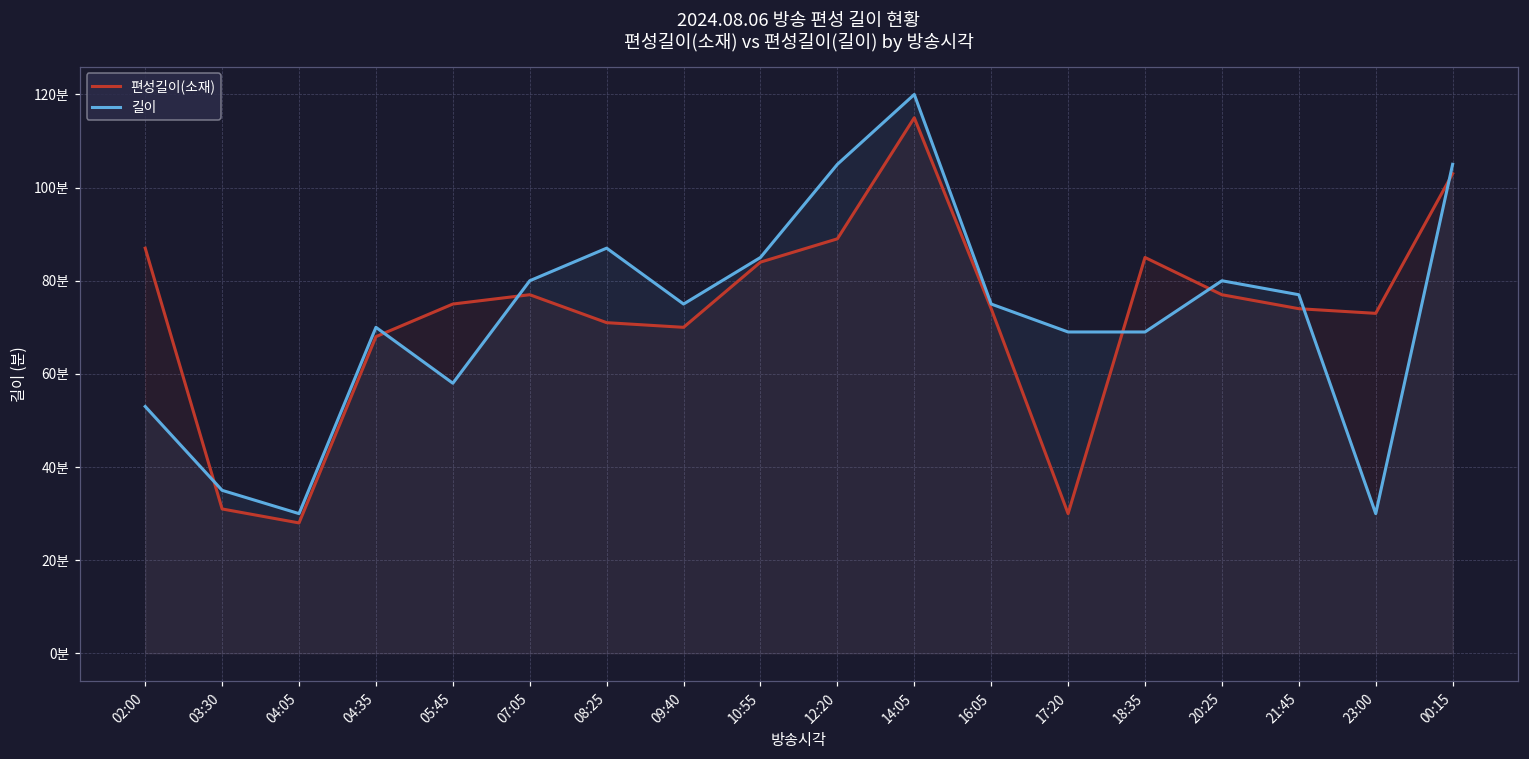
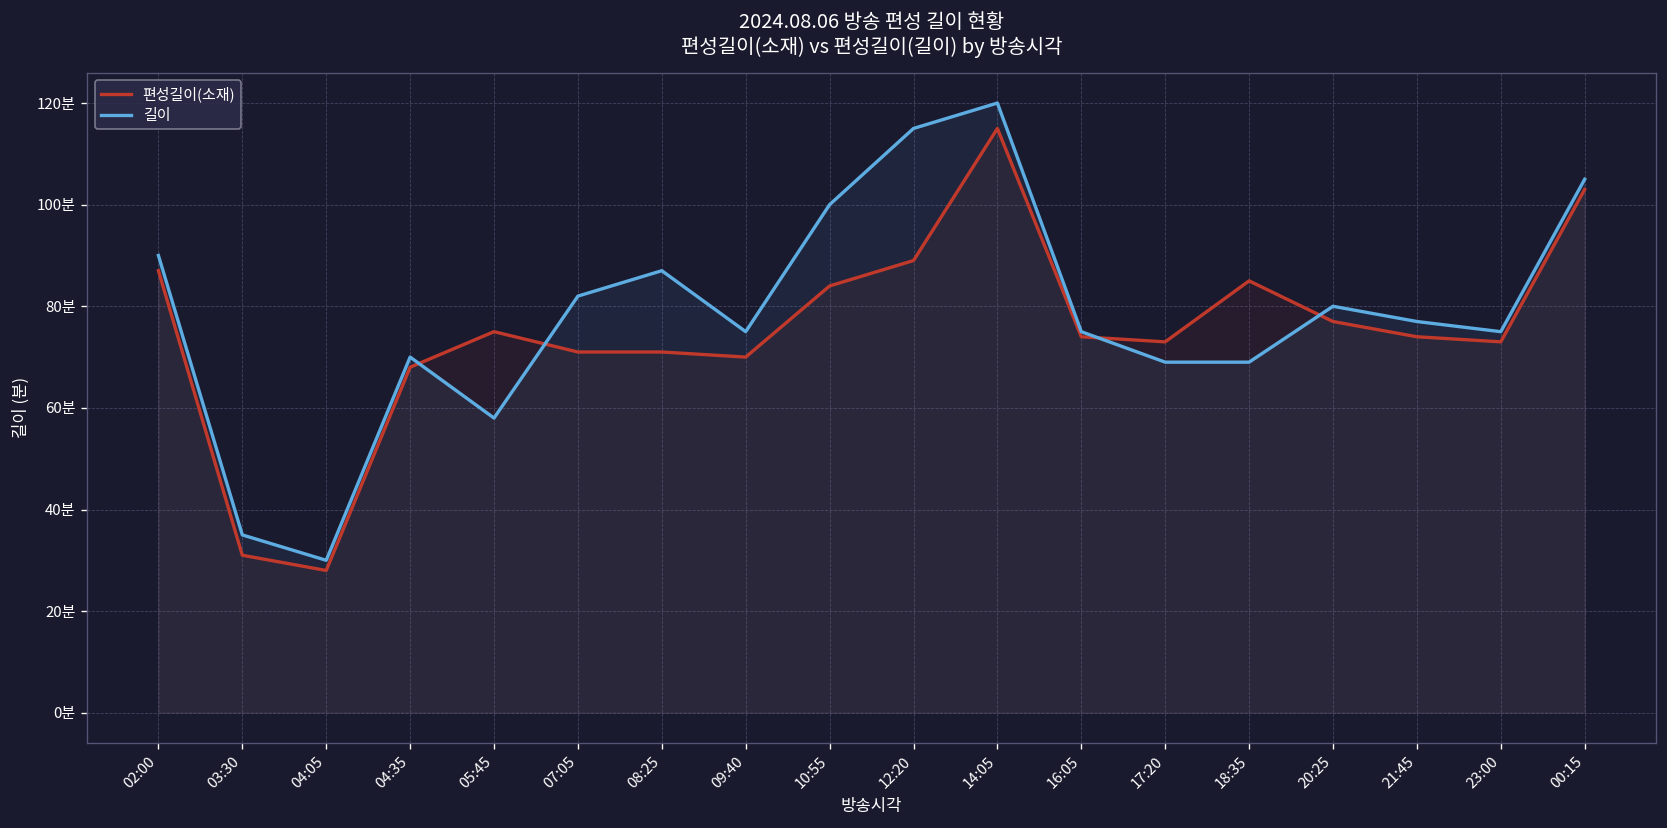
  {
    "편성길이(소재)": {
      "02:00": "87분",
      "03:30": "31분",
      "04:05": "28분",
      "04:35": "68분",
      "05:45": "75분",
-     "07:05": "77분",
+     "07:05": "71분",
      "08:25": "71분",
      "09:40": "70분",
      "10:55": "84분",
      "12:20": "89분",
      "14:05": "115분",
      "16:05": "74분",
-     "17:20": "30분",
+     "17:20": "73분",
      "18:35": "85분",
      "20:25": "77분",
      "21:45": "74분",
      "23:00": "73분",
      "00:15": "103분"
    },
    "길이": {
-     "02:00": "53분",
+     "02:00": "90분",
      "03:30": "35분",
      "04:05": "30분",
      "04:35": "70분",
      "05:45": "58분",
-     "07:05": "80분",
+     "07:05": "82분",
      "08:25": "87분",
      "09:40": "75분",
-     "10:55": "85분",
-     "12:20": "105분",
+     "10:55": "100분",
+     "12:20": "115분",
      "14:05": "120분",
      "16:05": "75분",
      "17:20": "69분",
      "18:35": "69분",
      "20:25": "80분",
      "21:45": "77분",
-     "23:00": "30분",
+     "23:00": "75분",
      "00:15": "105분"
    }
  }
